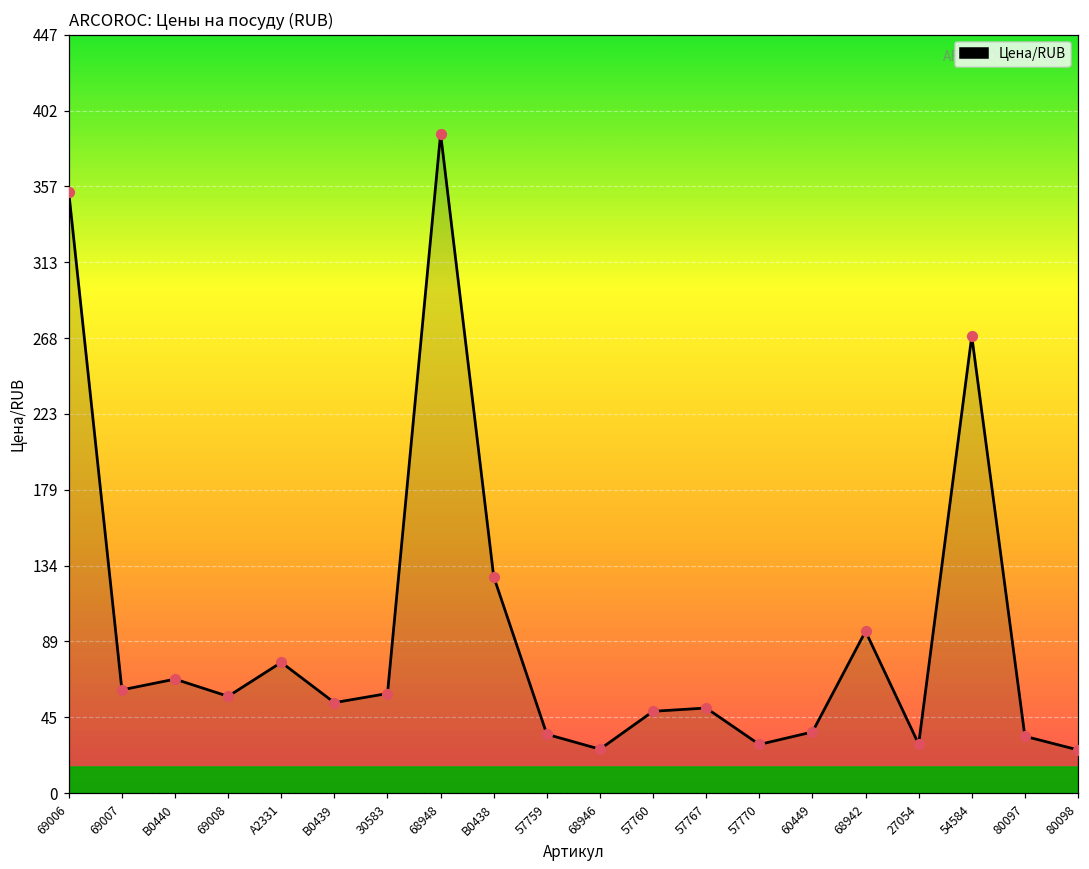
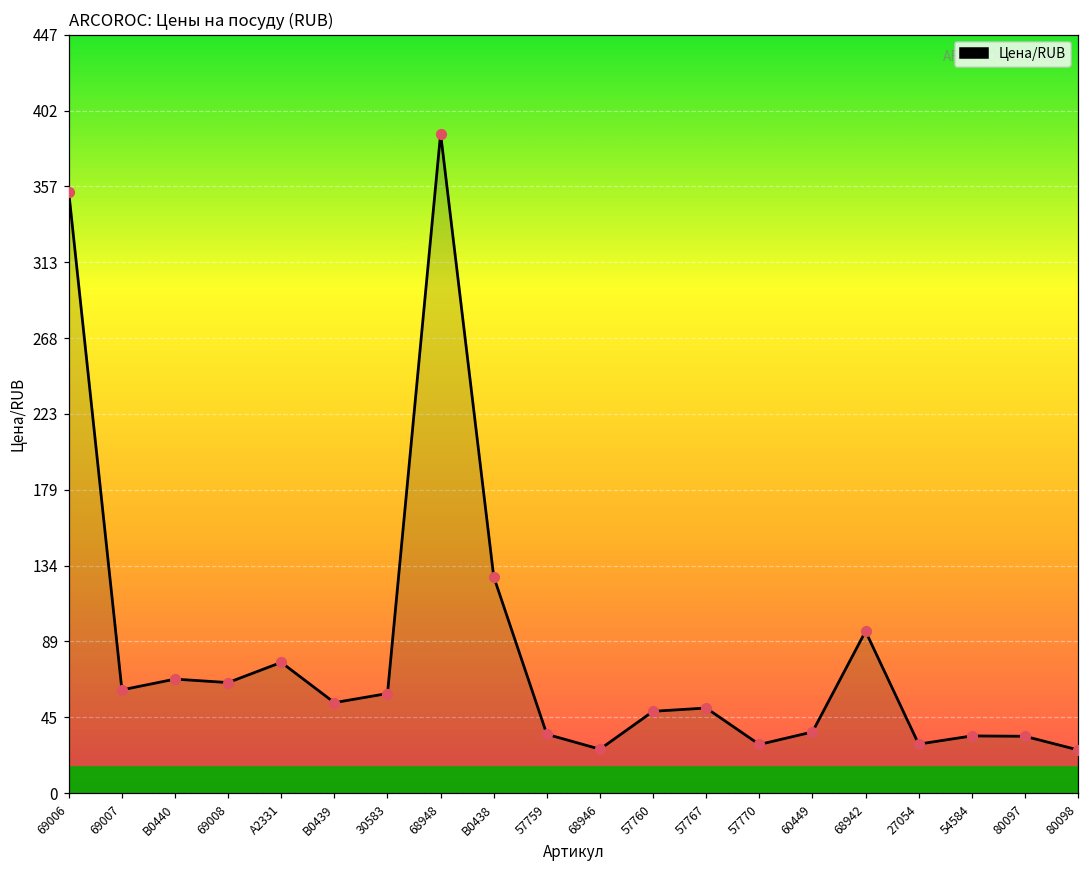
  {
    "69006": 354,
    "69007": 61,
    "B0440": 67,
-   "69008": 57,
+   "69008": 65,
    "A2331": 77,
    "B0439": 53,
    "30583": 59,
    "68948": 388,
    "B0438": 128,
    "57759": 35,
    "68946": 26,
    "57760": 48,
    "57767": 50,
    "57770": 29,
    "60449": 36,
    "68942": 95,
    "27054": 29,
-   "54584": 269,
+   "54584": 34,
    "80097": 33,
    "80098": 25
  }
